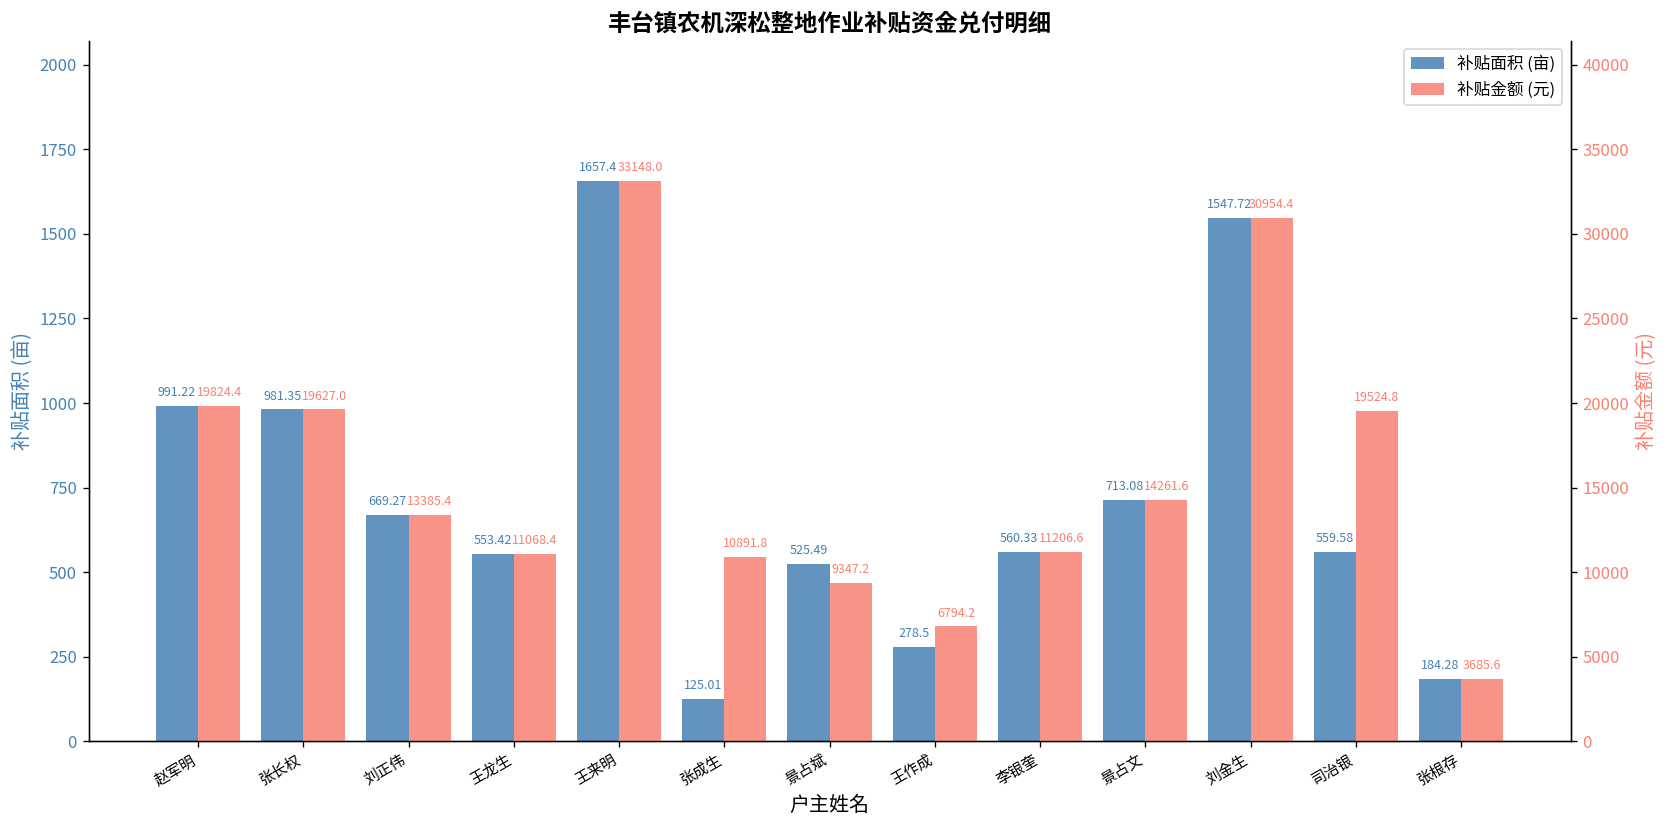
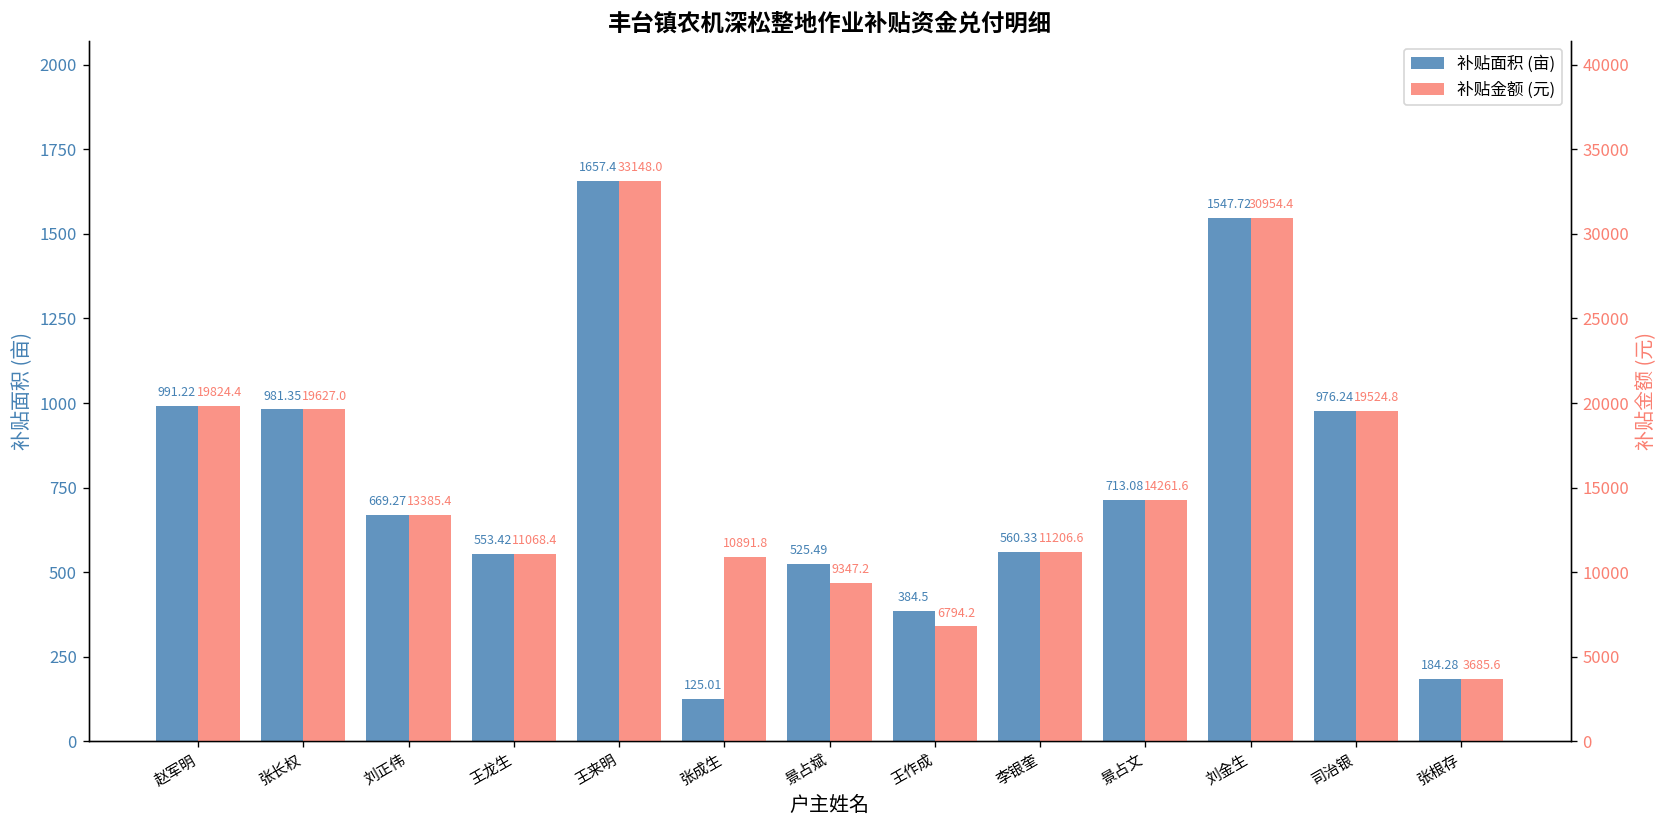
  {
    "补贴面积 (亩)": {
      "赵军明": 991.22,
      "张长权": 981.35,
      "刘正伟": 669.27,
      "王龙生": 553.42,
      "王来明": 1657.4,
      "张成生": 125.01,
      "景占斌": 525.49,
-     "王作成": 278.5,
+     "王作成": 384.5,
      "李银奎": 560.33,
      "景占文": 713.08,
      "刘金生": 1547.72,
-     "司治银": 559.58,
+     "司治银": 976.24,
      "张根存": 184.28
    },
    "补贴金额 (元)": {
      "赵军明": 19824.4,
      "张长权": 19627.0,
      "刘正伟": 13385.4,
      "王龙生": 11068.4,
      "王来明": 33148.0,
      "张成生": 10891.8,
      "景占斌": 9347.2,
      "王作成": 6794.2,
      "李银奎": 11206.6,
      "景占文": 14261.6,
      "刘金生": 30954.4,
      "司治银": 19524.8,
      "张根存": 3685.6
    }
  }
